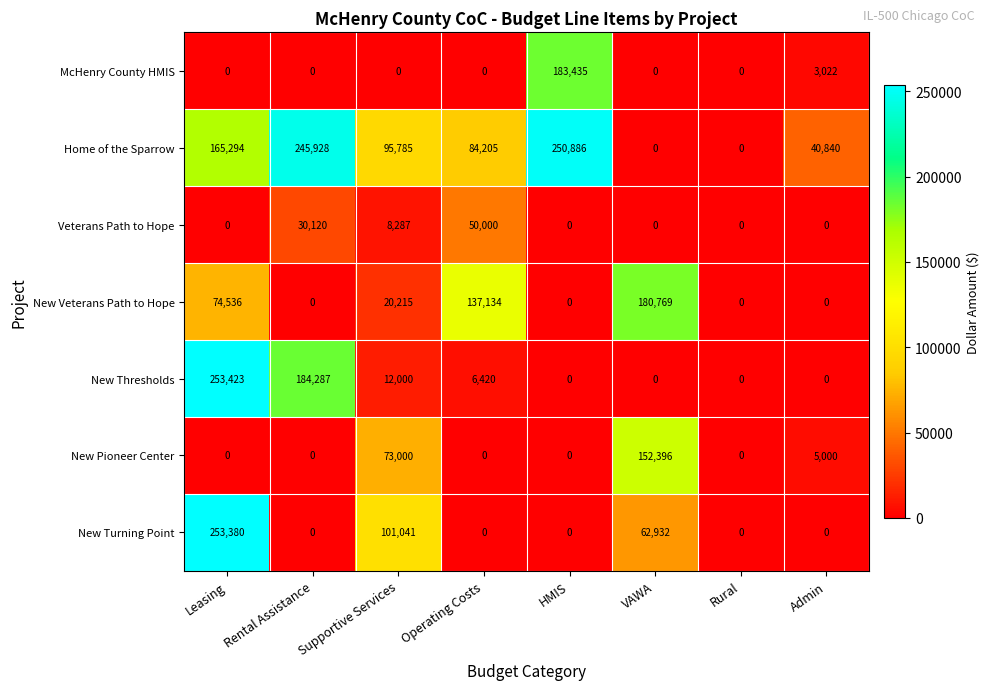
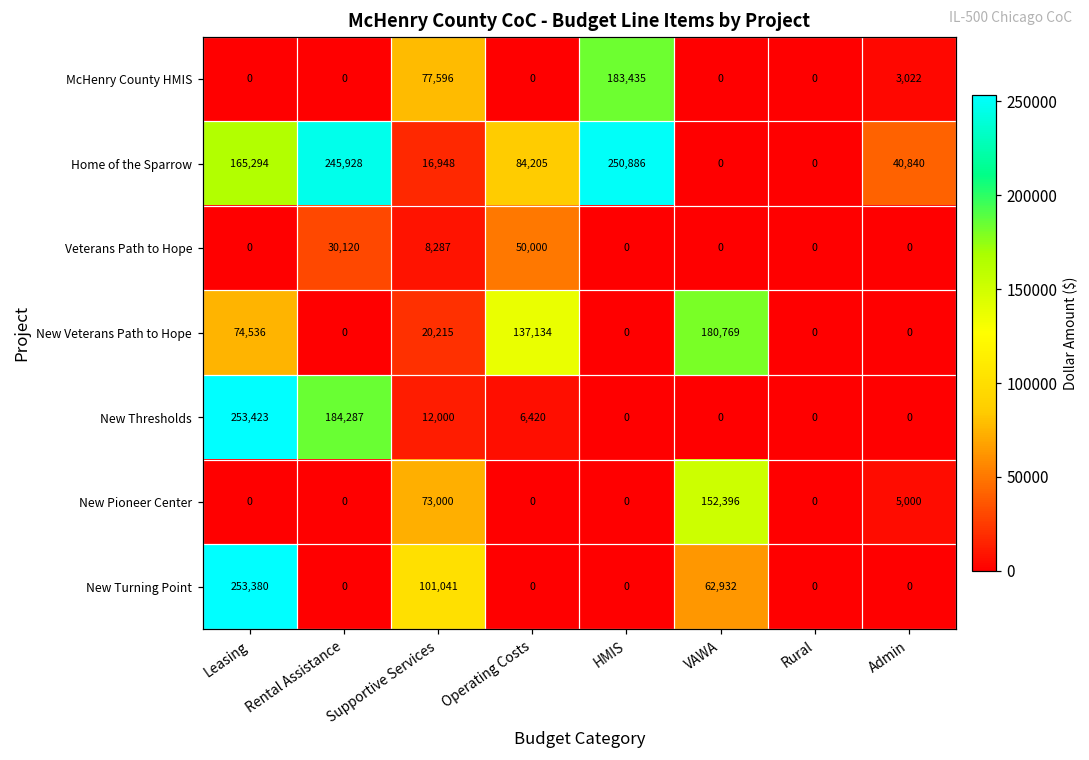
  {
    "McHenry County HMIS": {
      "Leasing": "0",
      "Rental Assistance": "0",
-     "Supportive Services": "0",
+     "Supportive Services": "77,596",
      "Operating Costs": "0",
      "HMIS": "183,435",
      "VAWA": "0",
      "Rural": "0",
      "Admin": "3,022"
    },
    "Home of the Sparrow": {
      "Leasing": "165,294",
      "Rental Assistance": "245,928",
-     "Supportive Services": "95,785",
+     "Supportive Services": "16,948",
      "Operating Costs": "84,205",
      "HMIS": "250,886",
      "VAWA": "0",
      "Rural": "0",
      "Admin": "40,840"
    },
    "Veterans Path to Hope": {
      "Leasing": "0",
      "Rental Assistance": "30,120",
      "Supportive Services": "8,287",
      "Operating Costs": "50,000",
      "HMIS": "0",
      "VAWA": "0",
      "Rural": "0",
      "Admin": "0"
    },
    "New Veterans Path to Hope": {
      "Leasing": "74,536",
      "Rental Assistance": "0",
      "Supportive Services": "20,215",
      "Operating Costs": "137,134",
      "HMIS": "0",
      "VAWA": "180,769",
      "Rural": "0",
      "Admin": "0"
    },
    "New Thresholds": {
      "Leasing": "253,423",
      "Rental Assistance": "184,287",
      "Supportive Services": "12,000",
      "Operating Costs": "6,420",
      "HMIS": "0",
      "VAWA": "0",
      "Rural": "0",
      "Admin": "0"
    },
    "New Pioneer Center": {
      "Leasing": "0",
      "Rental Assistance": "0",
      "Supportive Services": "73,000",
      "Operating Costs": "0",
      "HMIS": "0",
      "VAWA": "152,396",
      "Rural": "0",
      "Admin": "5,000"
    },
    "New Turning Point": {
      "Leasing": "253,380",
      "Rental Assistance": "0",
      "Supportive Services": "101,041",
      "Operating Costs": "0",
      "HMIS": "0",
      "VAWA": "62,932",
      "Rural": "0",
      "Admin": "0"
    }
  }
